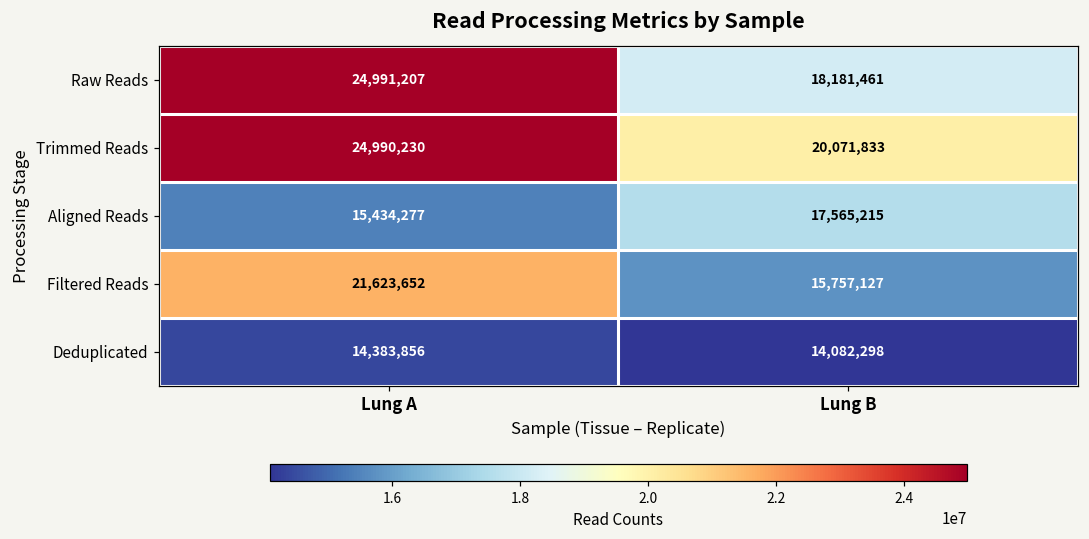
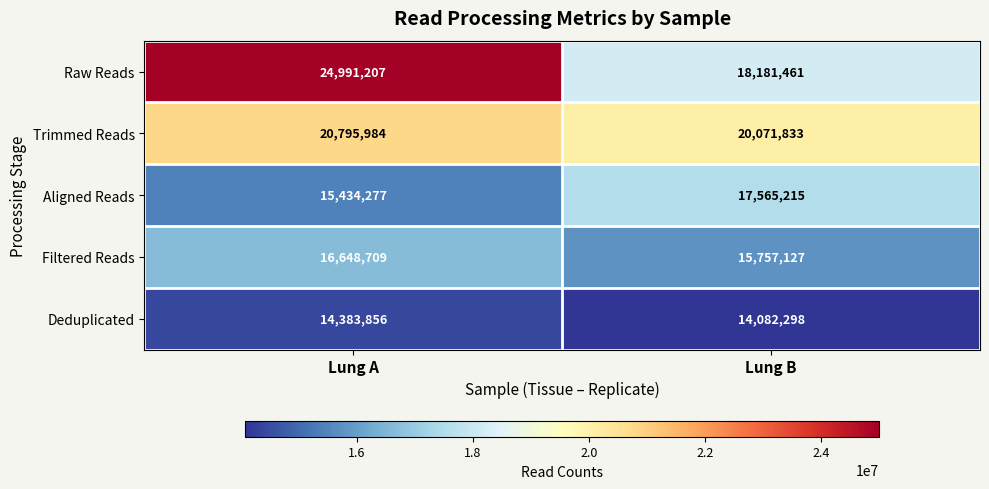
  {
    "Raw Reads": {
      "Lung A": "24,991,207",
      "Lung B": "18,181,461"
    },
    "Trimmed Reads": {
-     "Lung A": "24,990,230",
+     "Lung A": "20,795,984",
      "Lung B": "20,071,833"
    },
    "Aligned Reads": {
      "Lung A": "15,434,277",
      "Lung B": "17,565,215"
    },
    "Filtered Reads": {
-     "Lung A": "21,623,652",
+     "Lung A": "16,648,709",
      "Lung B": "15,757,127"
    },
    "Deduplicated": {
      "Lung A": "14,383,856",
      "Lung B": "14,082,298"
    }
  }
